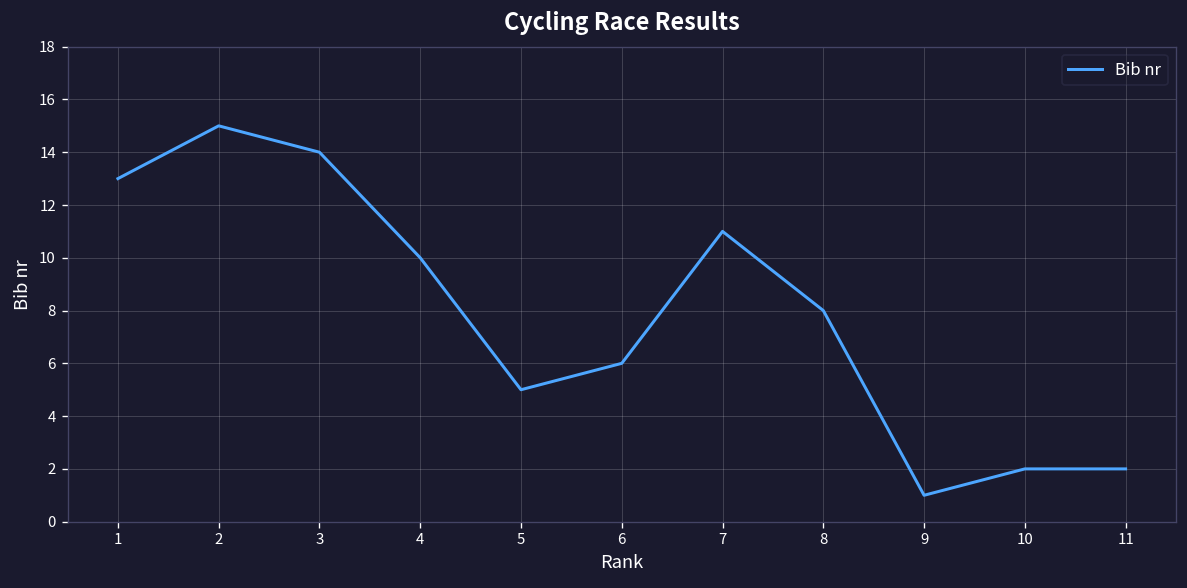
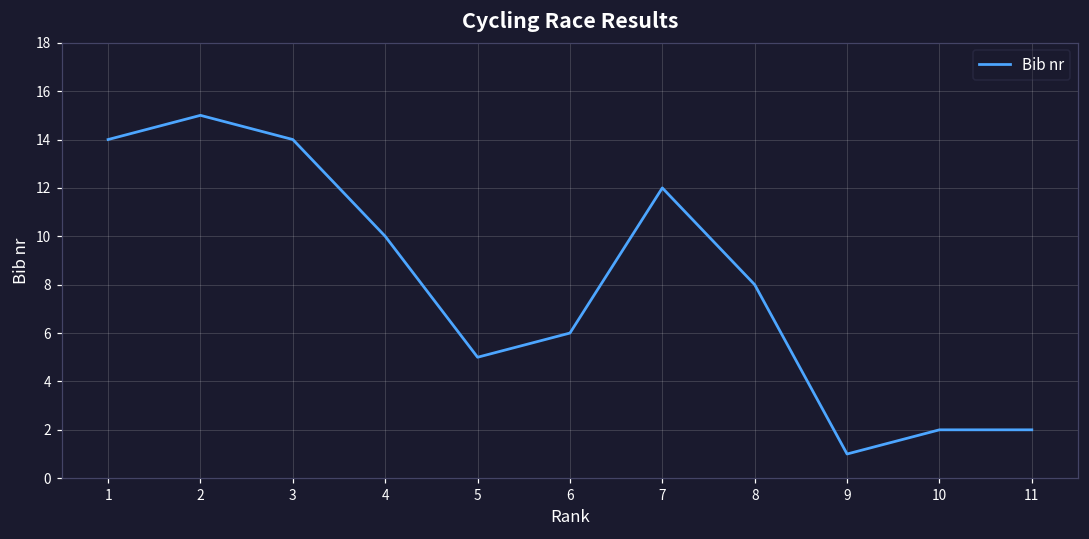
  {
-   "1": 13,
+   "1": 14,
    "2": 15,
    "3": 14,
    "4": 10,
    "5": 5,
    "6": 6,
-   "7": 11,
+   "7": 12,
    "8": 8,
    "9": 1,
    "10": 2,
    "11": 2
  }
